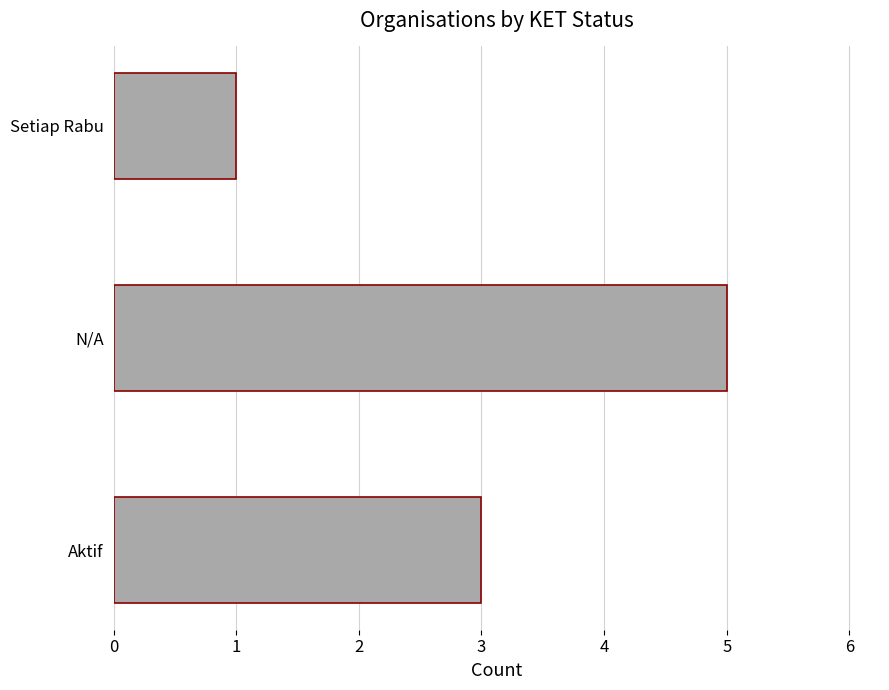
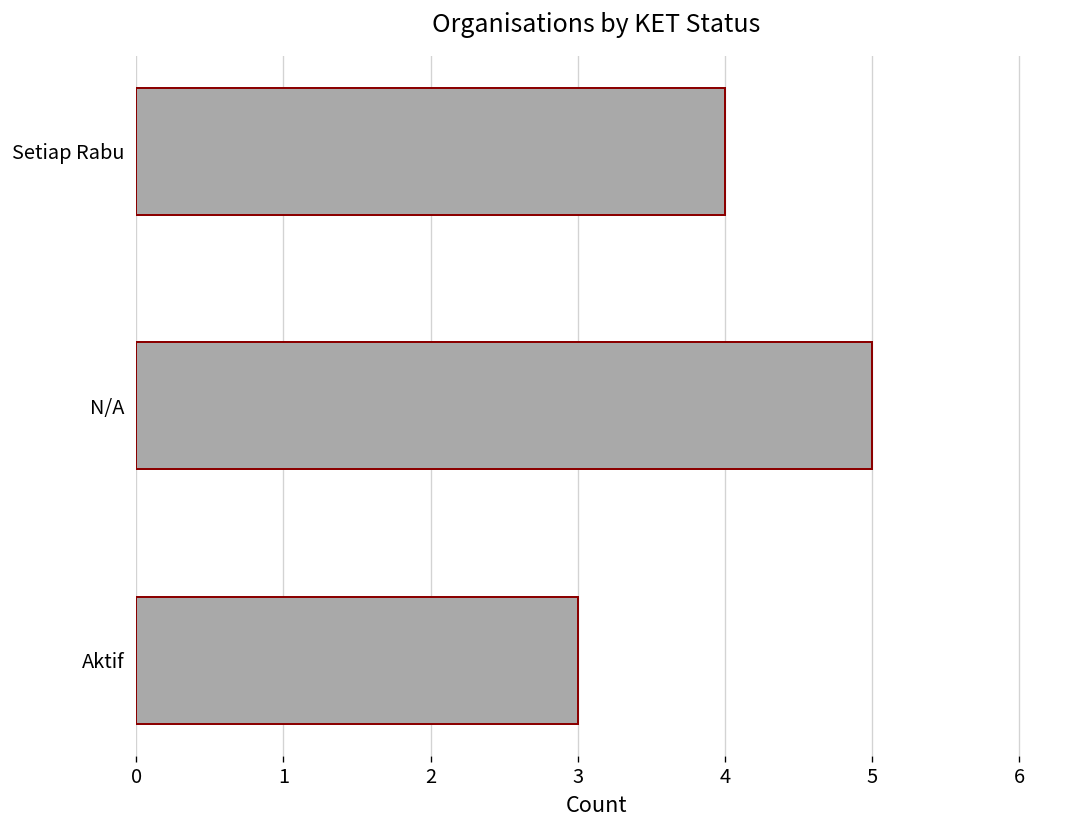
  {
-   "Setiap Rabu": 1,
+   "Setiap Rabu": 4,
    "N/A": 5,
    "Aktif": 3
  }
